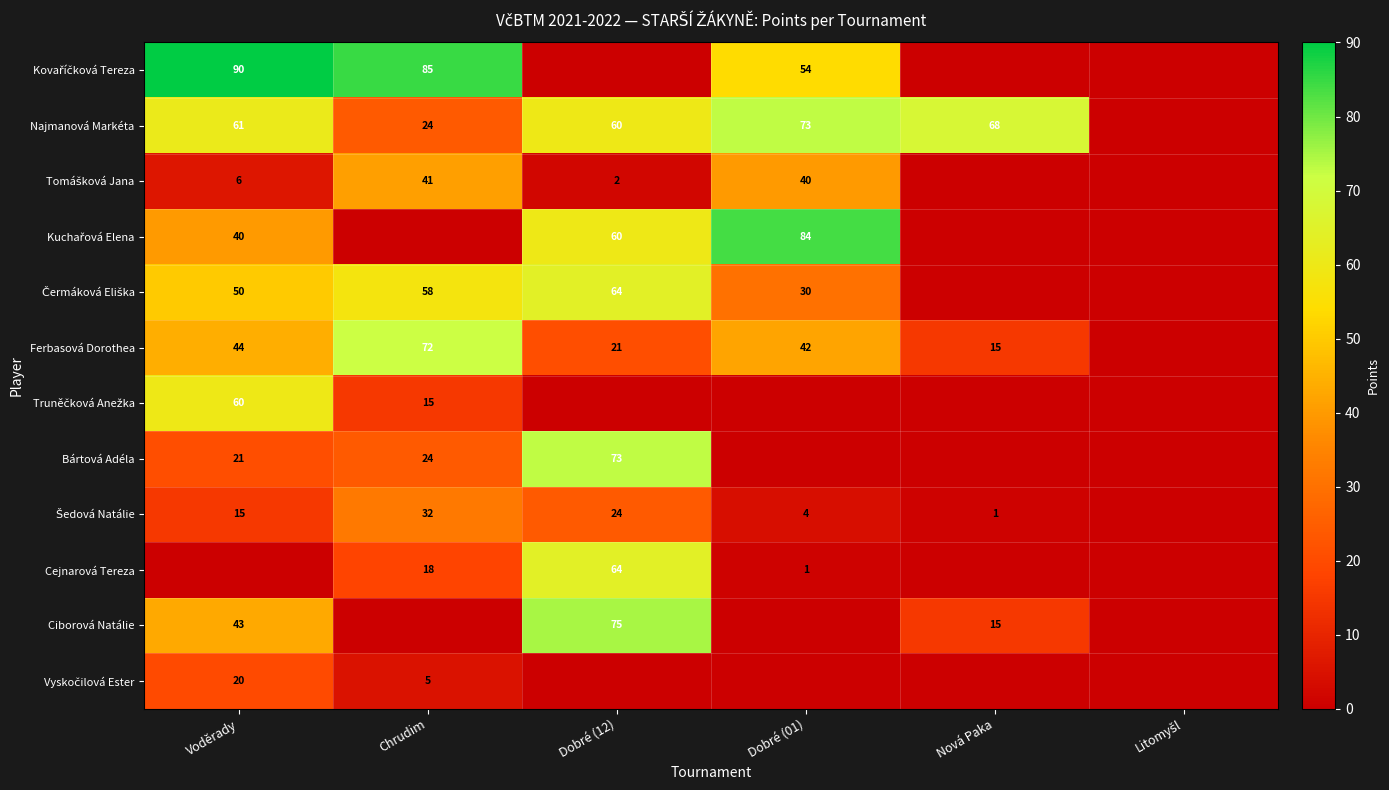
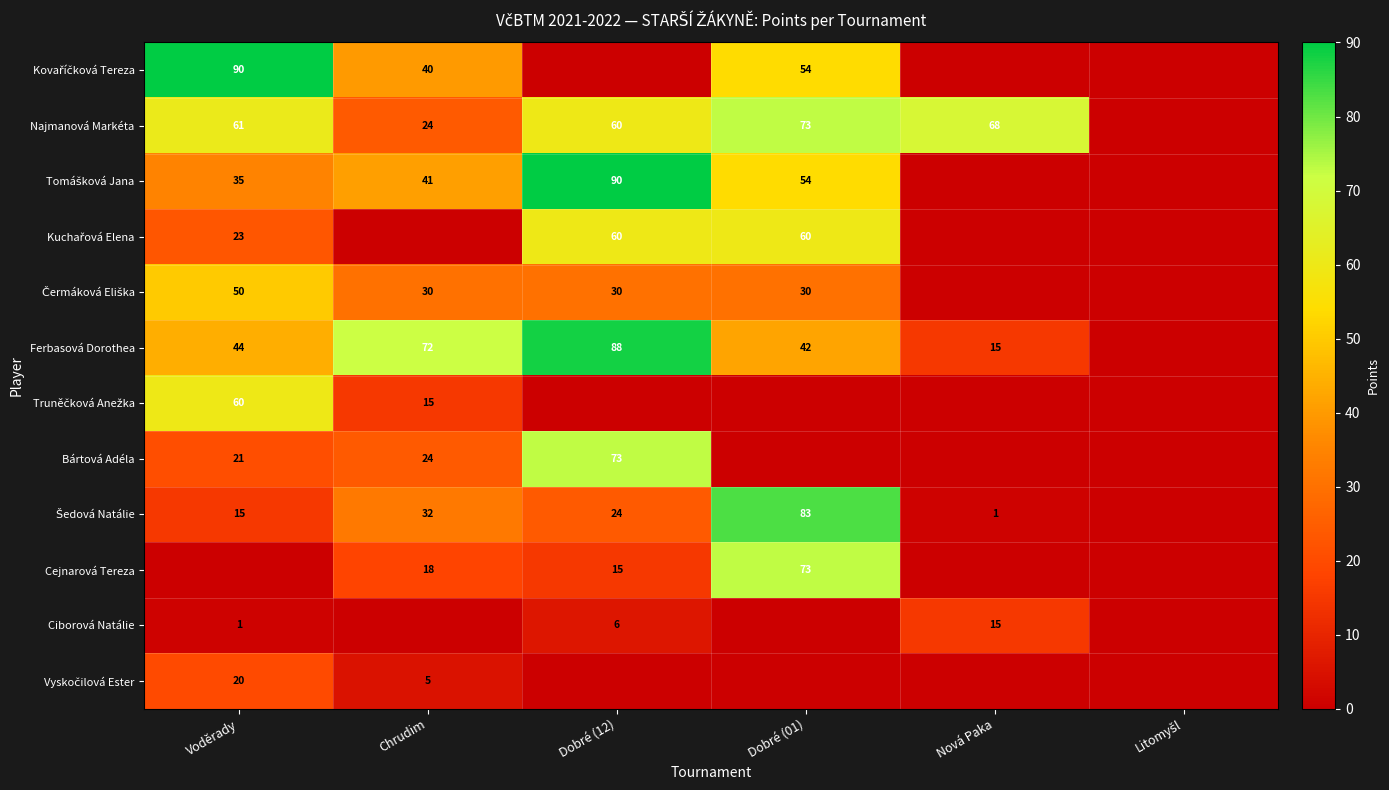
  {
    "Kovaříčková Tereza": {
      "Voděrady": 90,
-     "Chrudim": 85,
+     "Chrudim": 40,
      "Dobré (01)": 54
    },
    "Najmanová Markéta": {
      "Voděrady": 61,
      "Chrudim": 24,
      "Dobré (12)": 60,
      "Dobré (01)": 73,
      "Nová Paka": 68
    },
    "Tomášková Jana": {
-     "Voděrady": 6,
+     "Voděrady": 35,
      "Chrudim": 41,
-     "Dobré (12)": 2,
-     "Dobré (01)": 40
+     "Dobré (12)": 90,
+     "Dobré (01)": 54
    },
    "Kuchařová Elena": {
-     "Voděrady": 40,
+     "Voděrady": 23,
      "Dobré (12)": 60,
-     "Dobré (01)": 84
+     "Dobré (01)": 60
    },
    "Čermáková Eliška": {
      "Voděrady": 50,
-     "Chrudim": 58,
-     "Dobré (12)": 64,
+     "Chrudim": 30,
+     "Dobré (12)": 30,
      "Dobré (01)": 30
    },
    "Ferbasová Dorothea": {
      "Voděrady": 44,
      "Chrudim": 72,
-     "Dobré (12)": 21,
+     "Dobré (12)": 88,
      "Dobré (01)": 42,
      "Nová Paka": 15
    },
    "Truněčková Anežka": {
      "Voděrady": 60,
      "Chrudim": 15
    },
    "Bártová Adéla": {
      "Voděrady": 21,
      "Chrudim": 24,
      "Dobré (12)": 73
    },
    "Šedová Natálie": {
      "Voděrady": 15,
      "Chrudim": 32,
      "Dobré (12)": 24,
-     "Dobré (01)": 4,
+     "Dobré (01)": 83,
      "Nová Paka": 1
    },
    "Cejnarová Tereza": {
      "Chrudim": 18,
-     "Dobré (12)": 64,
-     "Dobré (01)": 1
+     "Dobré (12)": 15,
+     "Dobré (01)": 73
    },
    "Ciborová Natálie": {
-     "Voděrady": 43,
-     "Dobré (12)": 75,
+     "Voděrady": 1,
+     "Dobré (12)": 6,
      "Nová Paka": 15
    },
    "Vyskočilová Ester": {
      "Voděrady": 20,
      "Chrudim": 5
    }
  }
